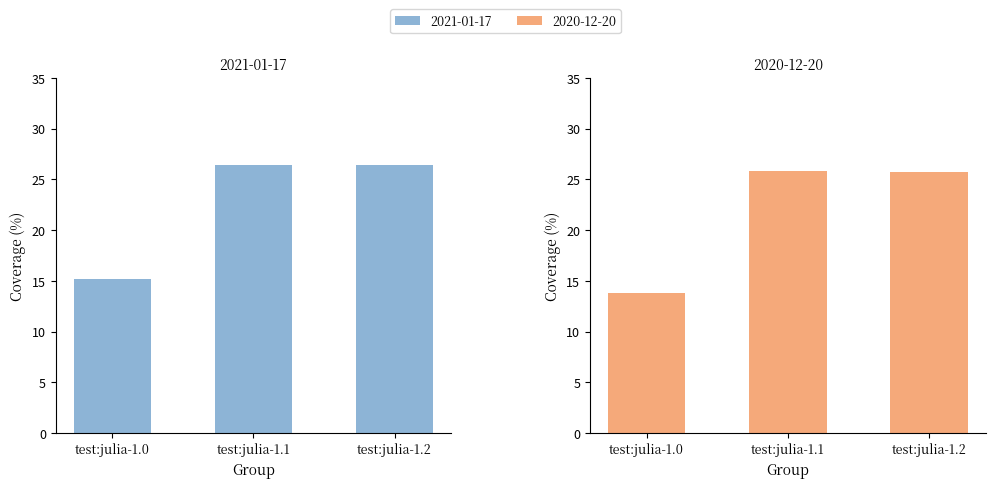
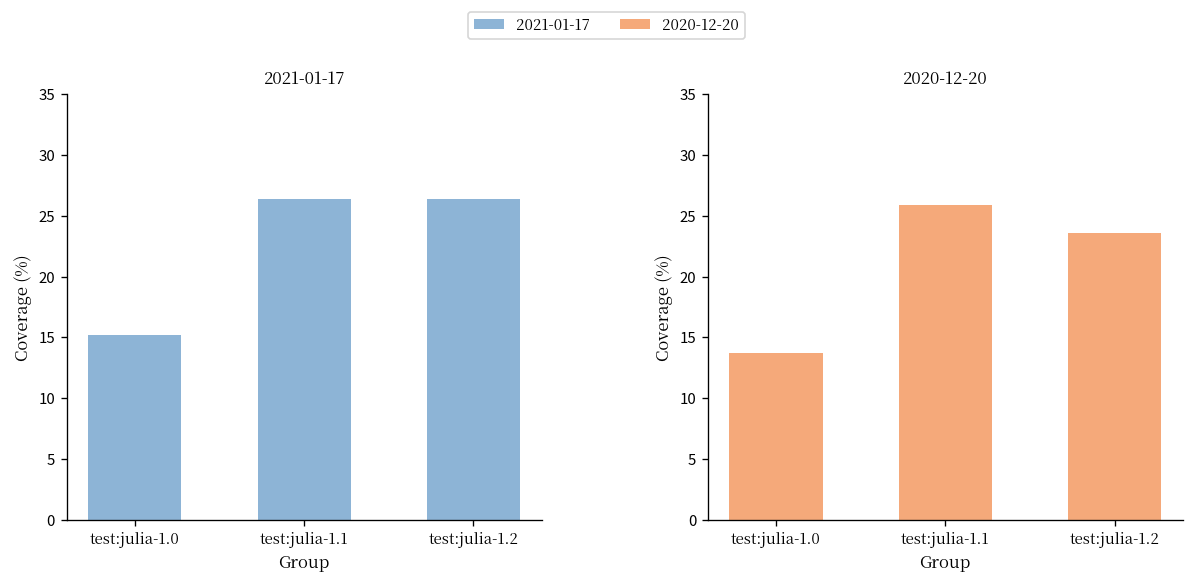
  {
    "2021-01-17": {
      "test:julia-1.0": 15.2,
      "test:julia-1.1": 26.4,
      "test:julia-1.2": 26.4
    },
    "2020-12-20": {
      "test:julia-1.0": 13.8,
      "test:julia-1.1": 25.9,
-     "test:julia-1.2": 25.7
+     "test:julia-1.2": 23.6
    }
  }
